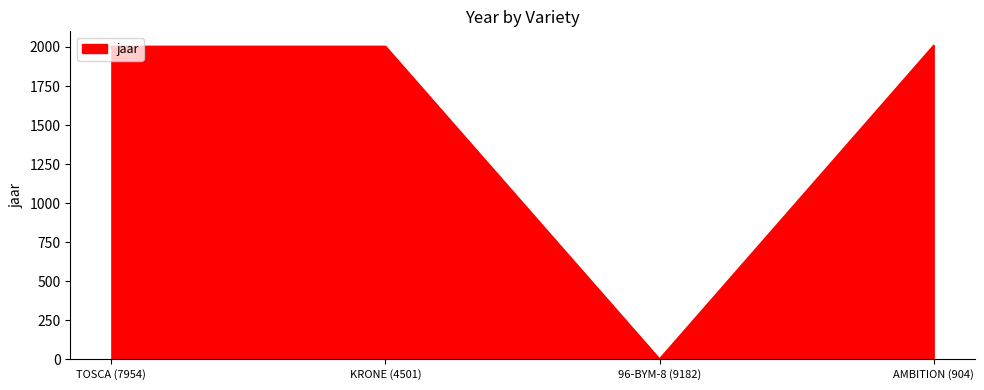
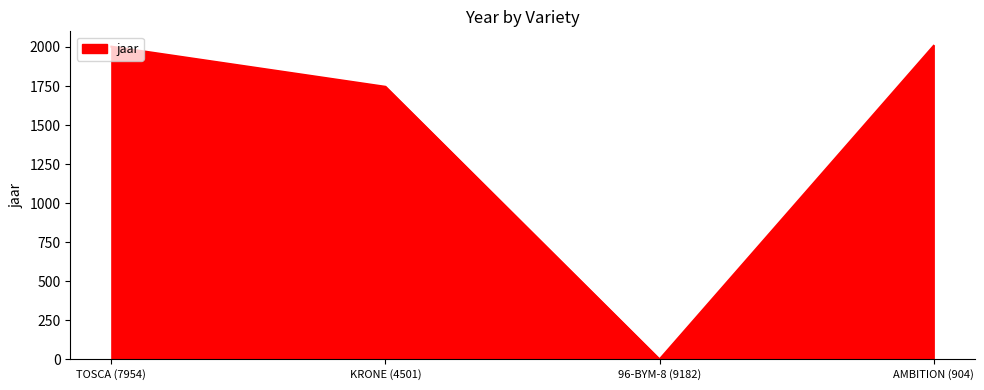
  {
-   "KRONE (4501)": 2000,
+   "KRONE (4501)": 1750,
    "96-BYM-8 (9182)": 0,
    "AMBITION (904)": 2010
  }
